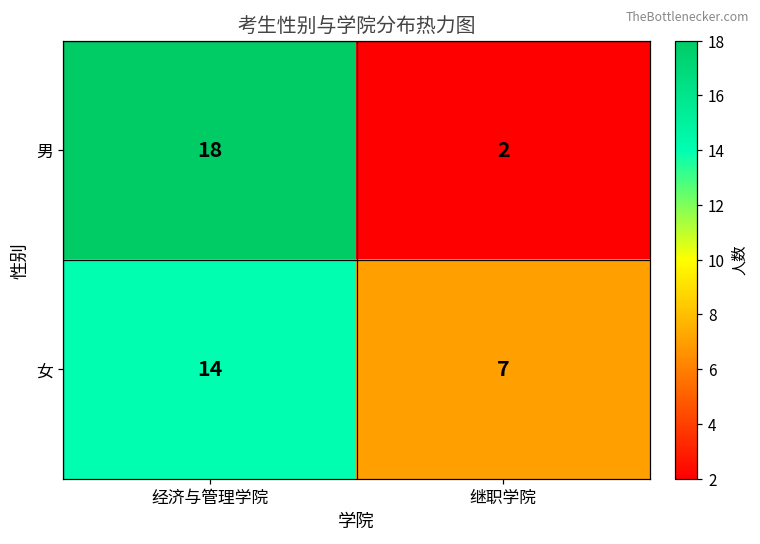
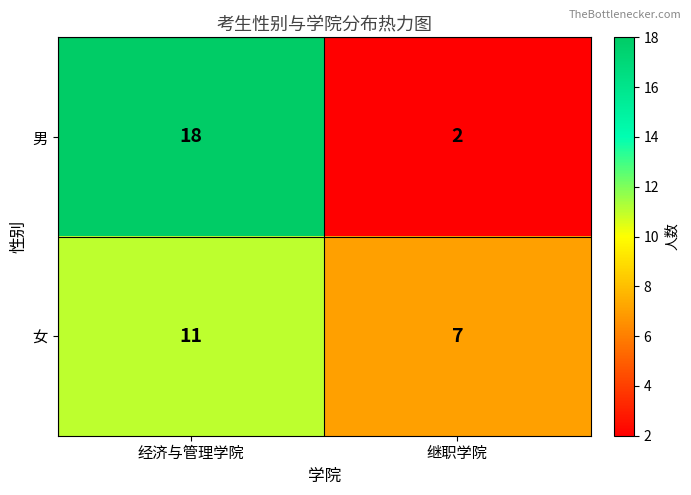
  {
    "男": {
      "经济与管理学院": 18,
      "继职学院": 2
    },
    "女": {
-     "经济与管理学院": 14,
+     "经济与管理学院": 11,
      "继职学院": 7
    }
  }
